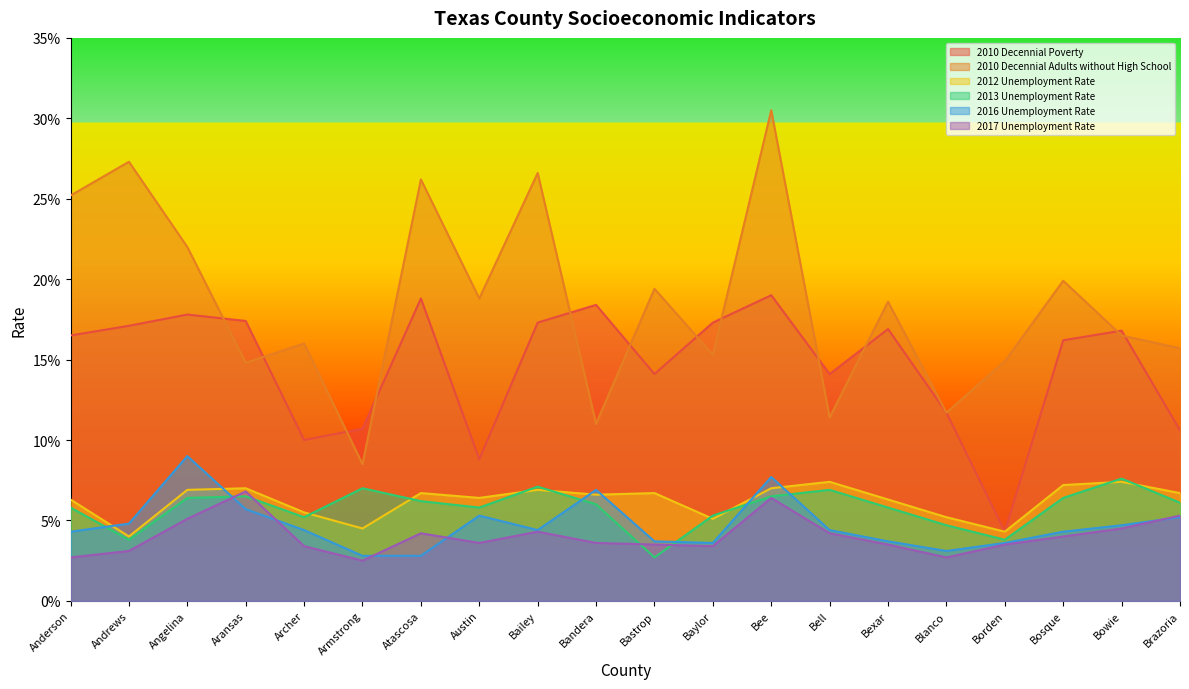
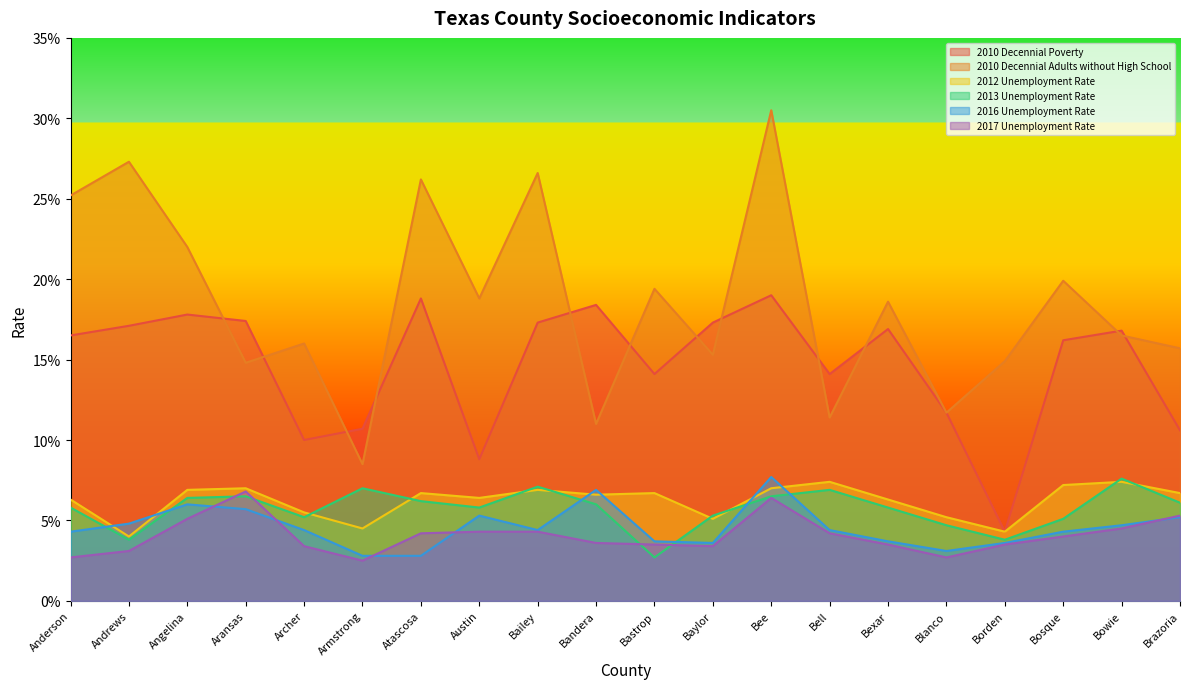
  {
    "2013 Unemployment Rate": {
      "Anderson": "5.8%",
      "Andrews": "3.8%",
      "Angelina": "6.4%",
      "Aransas": "6.5%",
      "Archer": "5.2%",
      "Armstrong": "7.0%",
      "Atascosa": "6.2%",
      "Austin": "5.8%",
      "Bailey": "7.1%",
      "Bandera": "6.0%",
      "Bastrop": "2.7%",
      "Baylor": "5.3%",
      "Bell": "6.9%",
      "Bexar": "5.8%",
      "Blanco": "4.7%",
      "Borden": "3.8%",
-     "Bosque": "6.4%",
+     "Bosque": "5.1%",
      "Bowie": "7.6%",
      "Brazoria": "6.1%"
    },
    "2016 Unemployment Rate": {
      "Anderson": "4.3%",
      "Andrews": "4.8%",
-     "Angelina": "9.0%",
+     "Angelina": "6.0%",
      "Aransas": "5.7%",
      "Archer": "4.4%",
      "Armstrong": "2.8%",
      "Atascosa": "2.8%",
      "Austin": "5.3%",
      "Bandera": "6.9%",
      "Bastrop": "3.7%",
      "Baylor": "3.6%",
      "Bee": "7.7%",
      "Bell": "4.4%",
      "Bexar": "3.7%",
      "Blanco": "3.1%",
      "Bosque": "4.3%",
      "Bowie": "4.7%"
    },
    "2017 Unemployment Rate": {
      "Anderson": "2.7%",
      "Andrews": "3.1%",
      "Angelina": "5.1%",
      "Aransas": "6.8%",
      "Archer": "3.4%",
      "Armstrong": "2.5%",
      "Atascosa": "4.2%",
-     "Austin": "3.6%",
+     "Austin": "4.3%",
      "Bandera": "3.6%",
      "Bastrop": "3.5%",
      "Baylor": "3.4%",
      "Bell": "4.2%",
      "Bexar": "3.5%",
      "Blanco": "2.7%",
      "Bosque": "4.0%",
      "Bowie": "4.5%"
    }
  }
